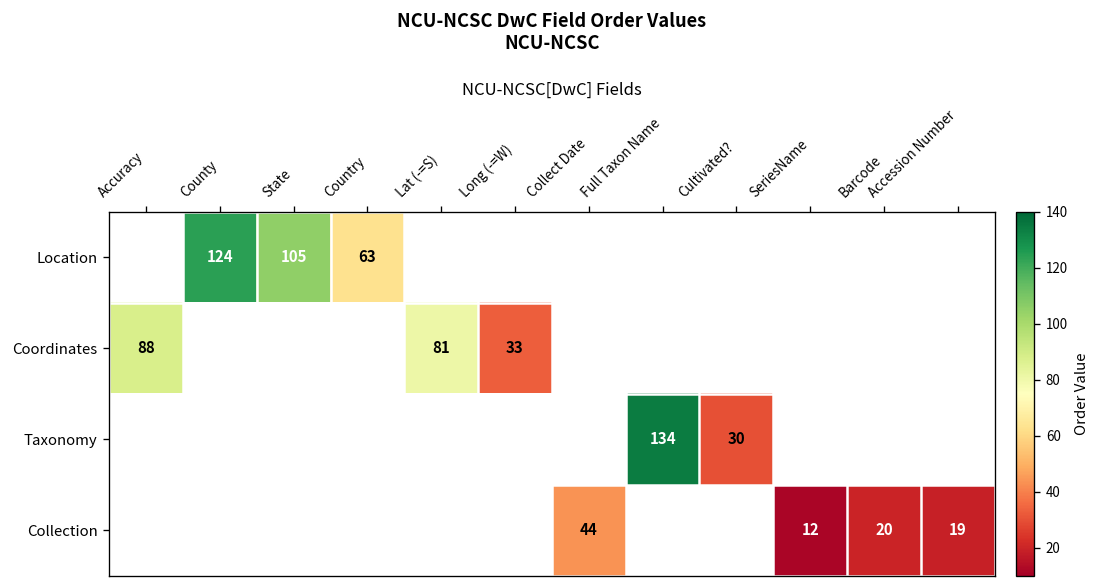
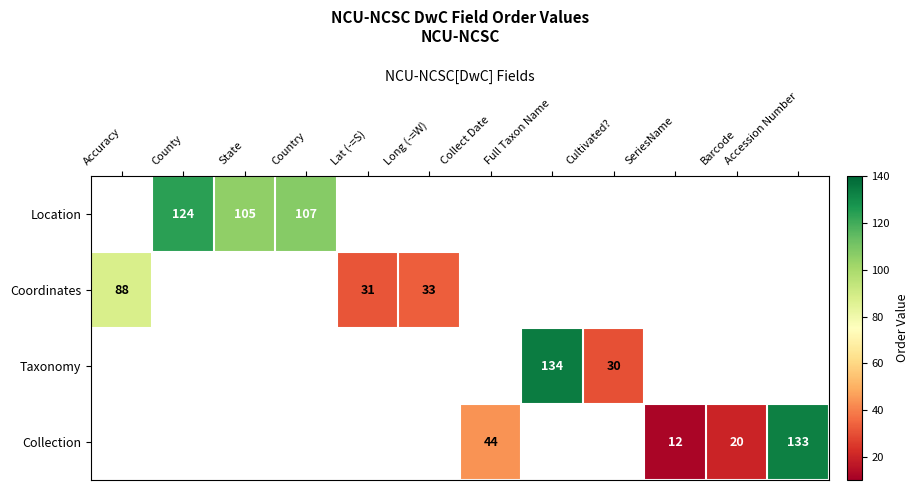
  {
    "Location": {
      "County": 124,
      "State": 105,
-     "Country": 63
+     "Country": 107
    },
    "Coordinates": {
      "Accuracy": 88,
-     "Lat (-=S)": 81,
+     "Lat (-=S)": 31,
      "Long (-=W)": 33
    },
    "Taxonomy": {
      "Full Taxon Name": 134,
      "Cultivated?": 30
    },
    "Collection": {
      "Collect Date": 44,
      "SeriesName": 12,
      "Barcode": 20,
-     "Accession Number": 19
+     "Accession Number": 133
    }
  }
